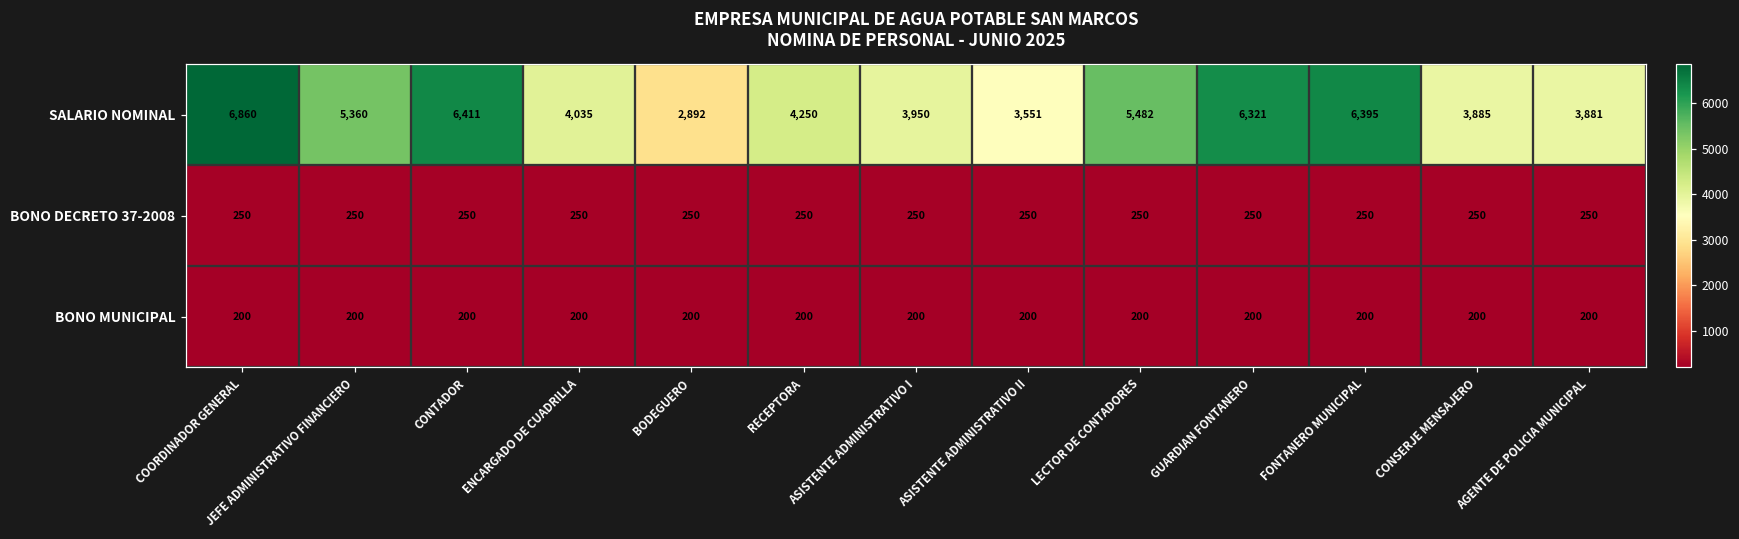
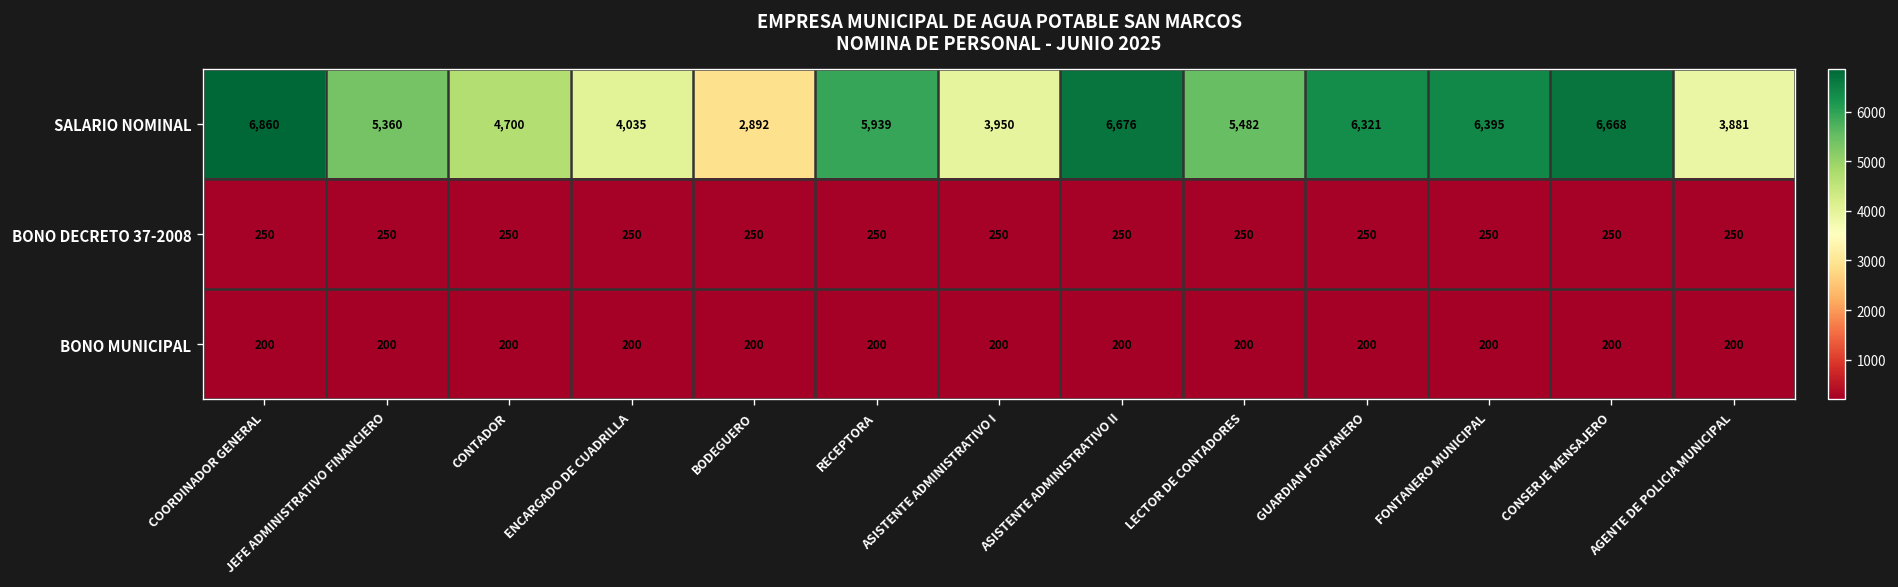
  {
    "SALARIO NOMINAL": {
      "COORDINADOR GENERAL": "6,860",
      "JEFE ADMINISTRATIVO FINANCIERO": "5,360",
-     "CONTADOR": "6,411",
+     "CONTADOR": "4,700",
      "ENCARGADO DE CUADRILLA": "4,035",
      "BODEGUERO": "2,892",
-     "RECEPTORA": "4,250",
+     "RECEPTORA": "5,939",
      "ASISTENTE ADMINISTRATIVO I": "3,950",
-     "ASISTENTE ADMINISTRATIVO II": "3,551",
+     "ASISTENTE ADMINISTRATIVO II": "6,676",
      "LECTOR DE CONTADORES": "5,482",
      "GUARDIAN FONTANERO": "6,321",
      "FONTANERO MUNICIPAL": "6,395",
-     "CONSERJE MENSAJERO": "3,885",
+     "CONSERJE MENSAJERO": "6,668",
      "AGENTE DE POLICIA MUNICIPAL": "3,881"
    },
    "BONO DECRETO 37-2008": {
      "COORDINADOR GENERAL": "250",
      "JEFE ADMINISTRATIVO FINANCIERO": "250",
      "CONTADOR": "250",
      "ENCARGADO DE CUADRILLA": "250",
      "BODEGUERO": "250",
      "RECEPTORA": "250",
      "ASISTENTE ADMINISTRATIVO I": "250",
      "ASISTENTE ADMINISTRATIVO II": "250",
      "LECTOR DE CONTADORES": "250",
      "GUARDIAN FONTANERO": "250",
      "FONTANERO MUNICIPAL": "250",
      "CONSERJE MENSAJERO": "250",
      "AGENTE DE POLICIA MUNICIPAL": "250"
    },
    "BONO MUNICIPAL": {
      "COORDINADOR GENERAL": "200",
      "JEFE ADMINISTRATIVO FINANCIERO": "200",
      "CONTADOR": "200",
      "ENCARGADO DE CUADRILLA": "200",
      "BODEGUERO": "200",
      "RECEPTORA": "200",
      "ASISTENTE ADMINISTRATIVO I": "200",
      "ASISTENTE ADMINISTRATIVO II": "200",
      "LECTOR DE CONTADORES": "200",
      "GUARDIAN FONTANERO": "200",
      "FONTANERO MUNICIPAL": "200",
      "CONSERJE MENSAJERO": "200",
      "AGENTE DE POLICIA MUNICIPAL": "200"
    }
  }
